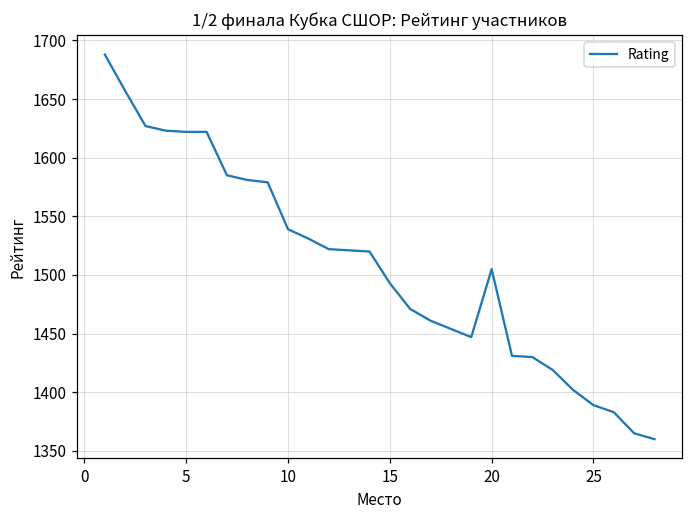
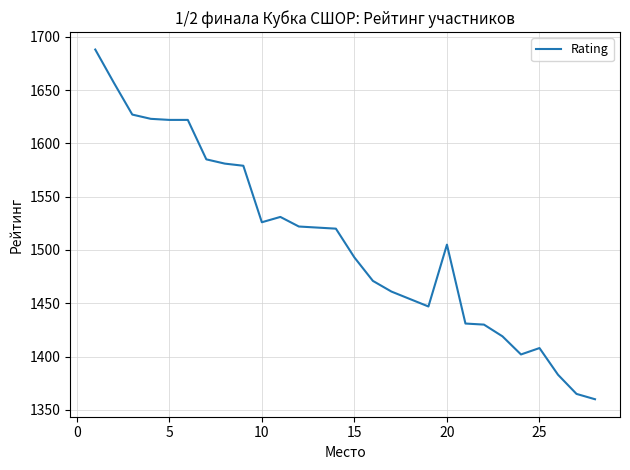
  {
    "5": 1622,
-   "10": 1539,
+   "10": 1526,
    "15": 1493,
    "20": 1505,
-   "25": 1389
+   "25": 1408
  }
